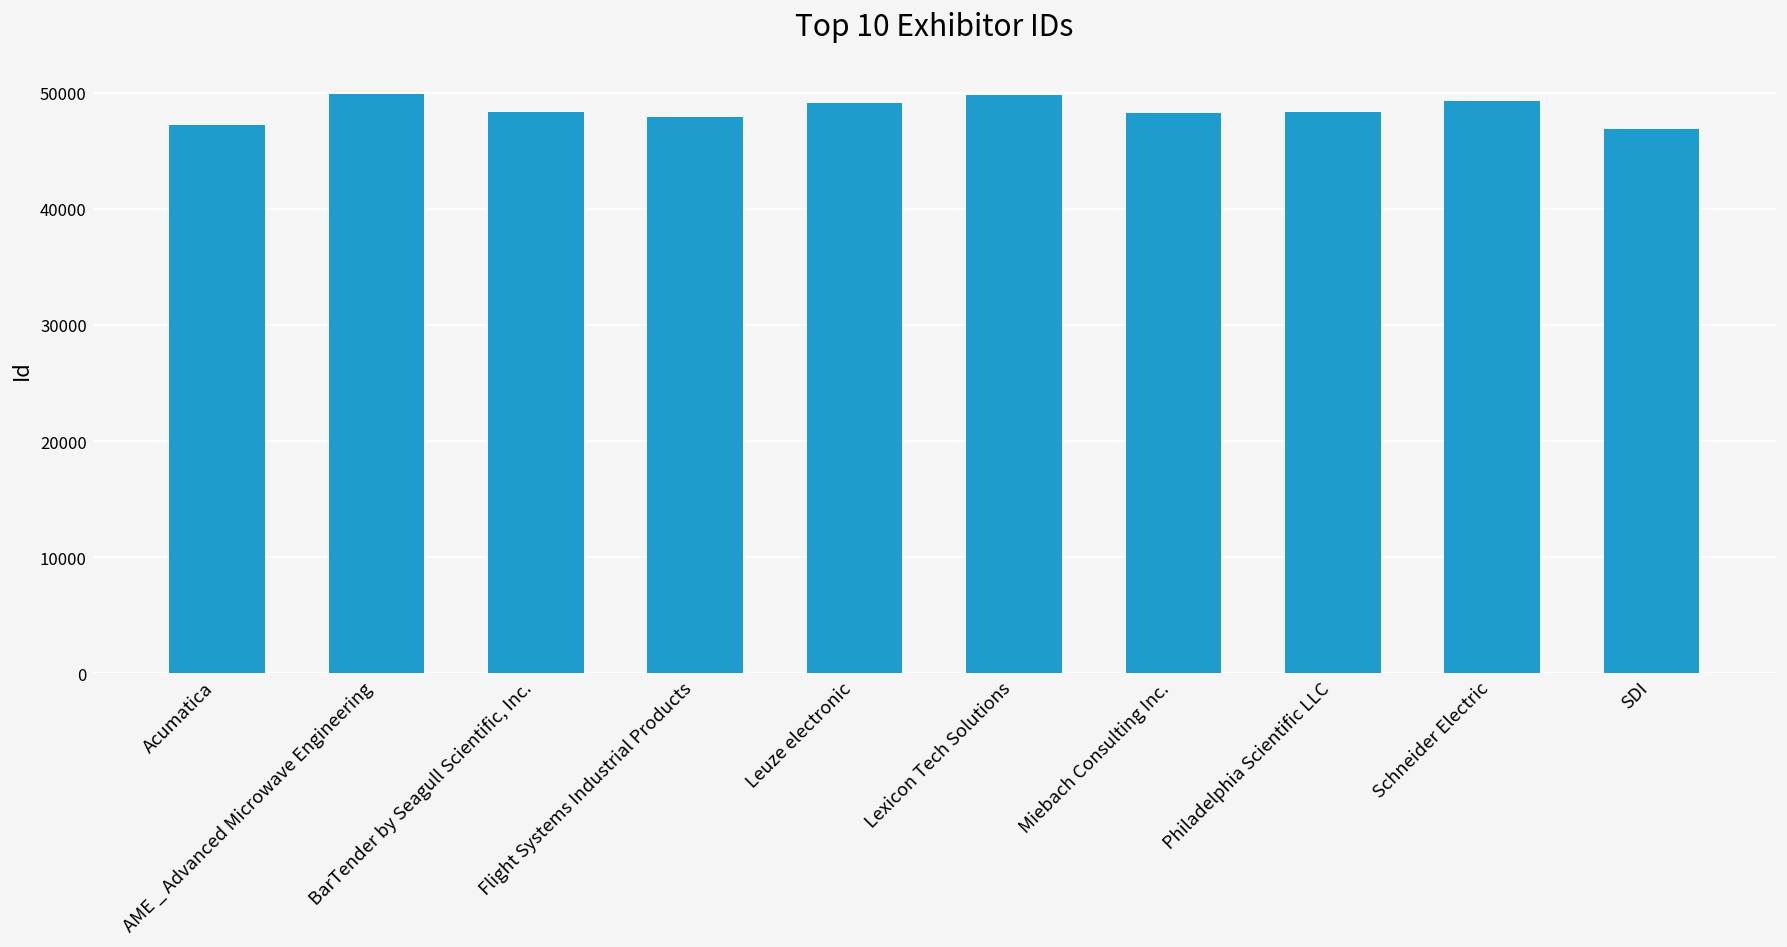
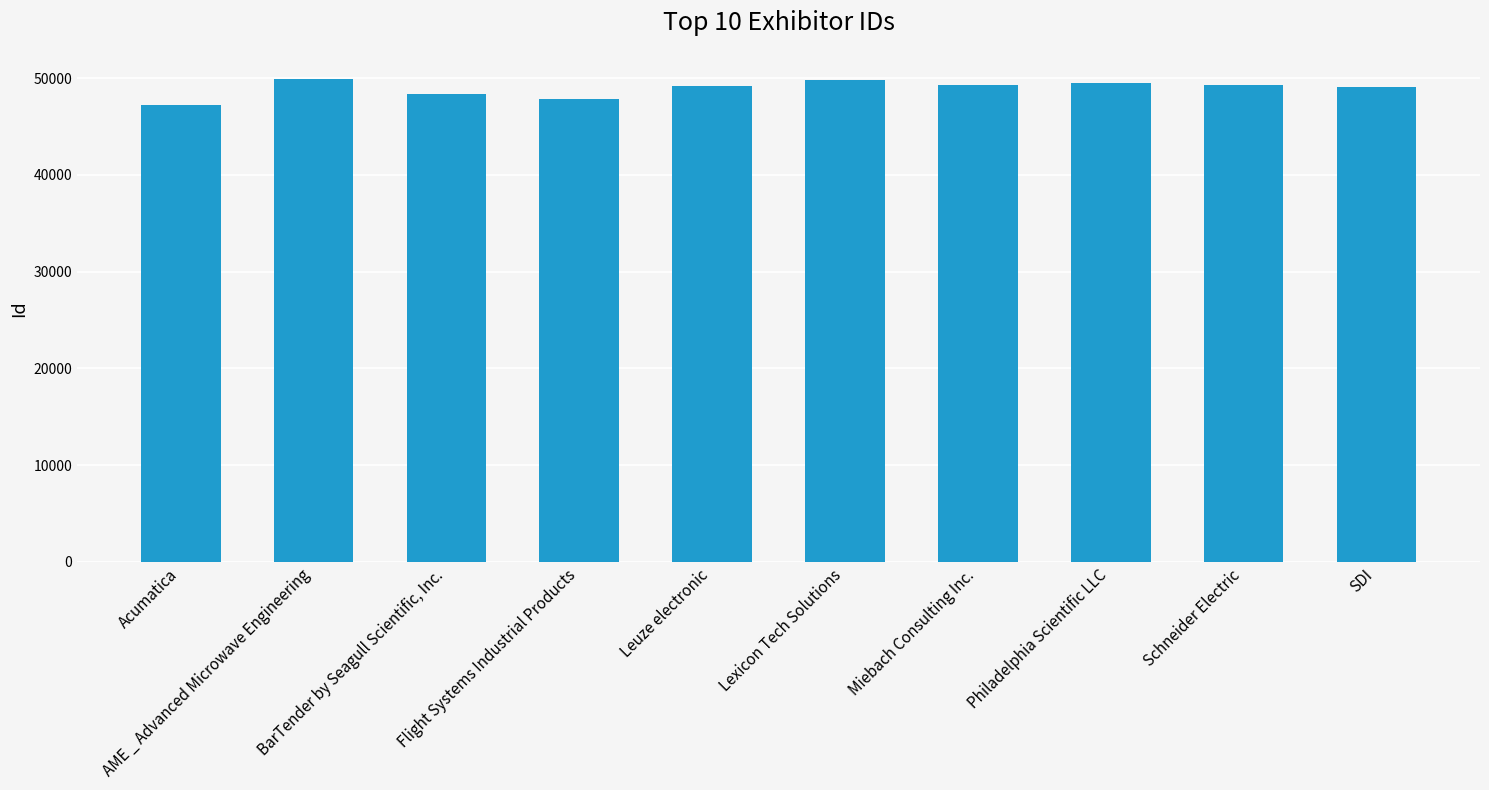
  {
    "Acumatica": 47000,
    "AME _ Advanced Microwave Engineering": 50000,
    "BarTender by Seagull Scientific, Inc.": 48000,
    "Flight Systems Industrial Products": 48000,
    "Leuze electronic": 49000,
    "Lexicon Tech Solutions": 50000,
-   "Miebach Consulting Inc.": 48000,
-   "Philadelphia Scientific LLC": 48000,
+   "Miebach Consulting Inc.": 49000,
+   "Philadelphia Scientific LLC": 49000,
    "Schneider Electric": 49000,
-   "SDI": 47000
+   "SDI": 49000
  }
